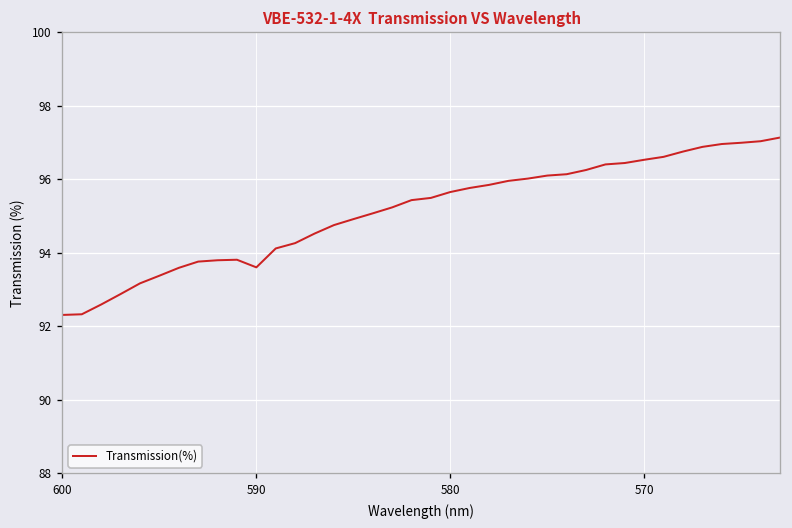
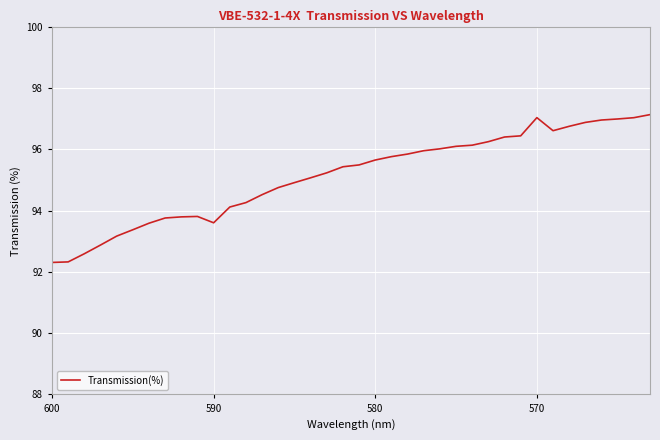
  {
    "600": 92.3,
    "590": 93.6,
    "580": 95.7,
-   "570": 96.5
+   "570": 97.0
  }
